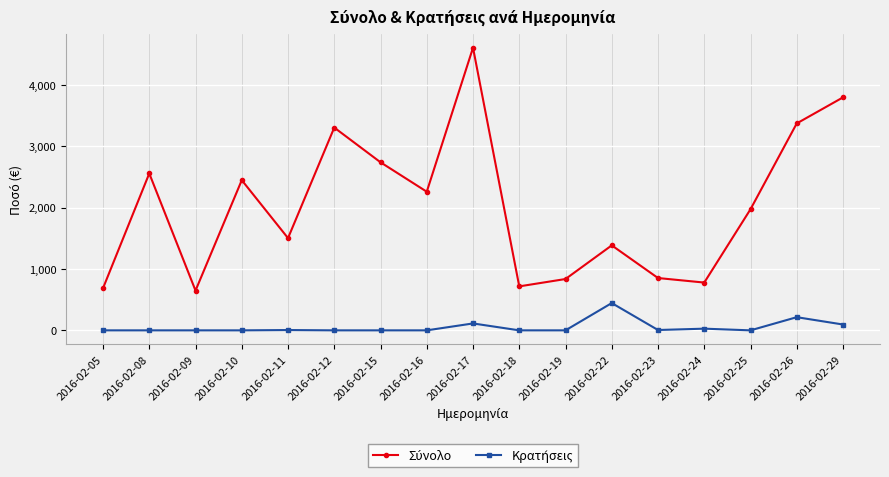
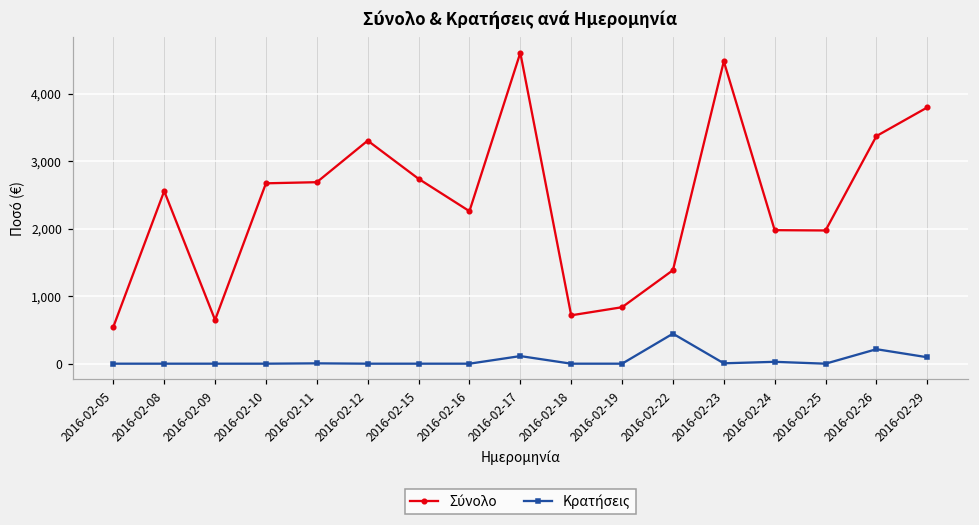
  {
    "Σύνολο": {
-     "2016-02-05": "700",
+     "2016-02-05": "500",
      "2016-02-08": "2,600",
      "2016-02-09": "600",
-     "2016-02-10": "2,400",
-     "2016-02-11": "1,500",
+     "2016-02-10": "2,700",
+     "2016-02-11": "2,700",
      "2016-02-12": "3,300",
      "2016-02-15": "2,700",
      "2016-02-16": "2,300",
      "2016-02-17": "4,600",
      "2016-02-18": "700",
      "2016-02-19": "800",
      "2016-02-22": "1,400",
-     "2016-02-23": "900",
-     "2016-02-24": "800",
+     "2016-02-23": "4,500",
+     "2016-02-24": "2,000",
      "2016-02-25": "2,000",
      "2016-02-26": "3,400",
      "2016-02-29": "3,800"
    },
    "Κρατήσεις": {
      "2016-02-05": "0",
      "2016-02-08": "0",
      "2016-02-09": "0",
      "2016-02-10": "0",
      "2016-02-11": "0",
      "2016-02-12": "0",
      "2016-02-15": "0",
      "2016-02-16": "0",
      "2016-02-17": "100",
      "2016-02-18": "0",
      "2016-02-19": "0",
      "2016-02-22": "400",
      "2016-02-23": "0",
      "2016-02-24": "0",
      "2016-02-25": "0",
      "2016-02-26": "200",
      "2016-02-29": "100"
    }
  }
